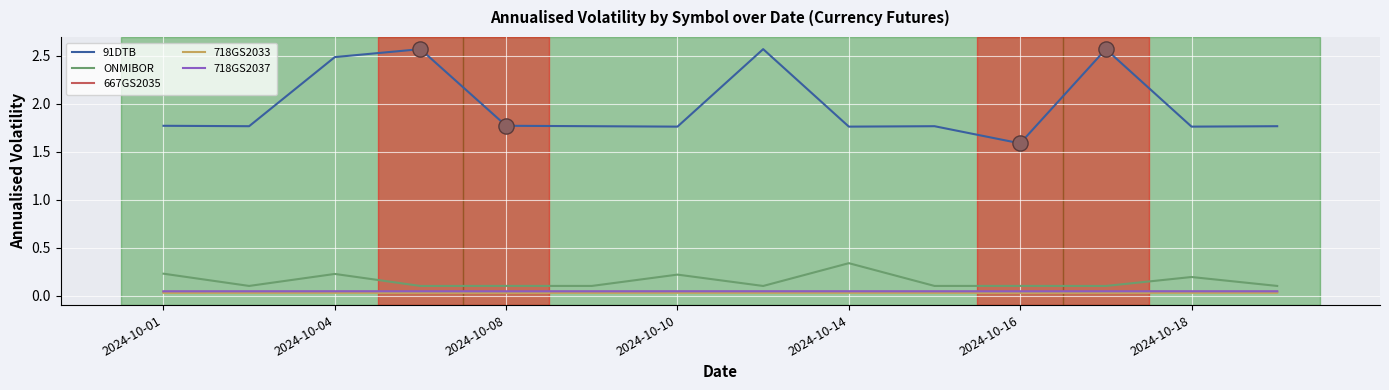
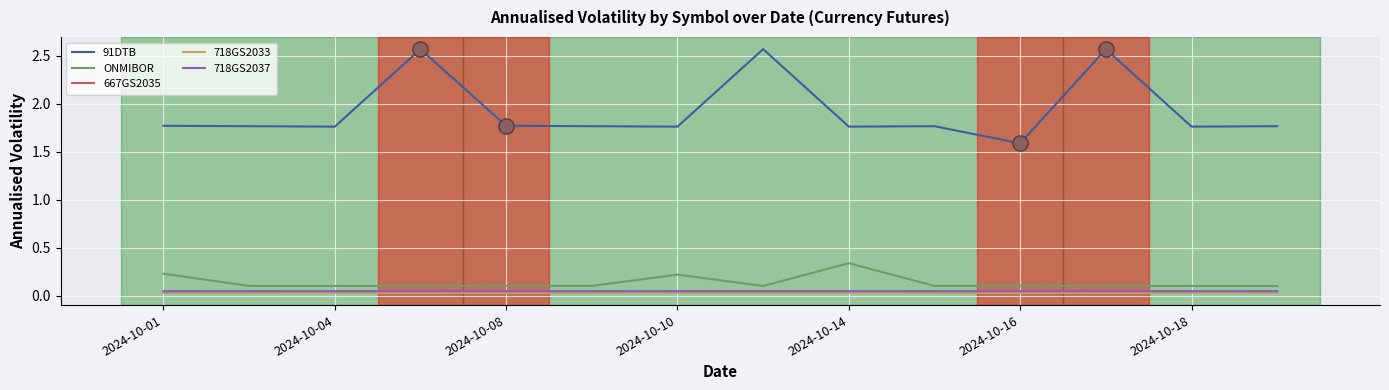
  {
    "91DTB": {
      "2024-10-01": 1.8,
-     "2024-10-04": 2.5,
+     "2024-10-04": 1.8,
      "2024-10-10": 1.8,
      "2024-10-14": 1.8,
      "2024-10-18": 1.8
    },
    "ONMIBOR": {
      "2024-10-01": 0.2,
-     "2024-10-04": 0.2,
+     "2024-10-04": 0.1,
      "2024-10-08": 0.1,
      "2024-10-10": 0.2,
      "2024-10-14": 0.3,
      "2024-10-16": 0.1,
-     "2024-10-18": 0.2
+     "2024-10-18": 0.1
    }
  }
